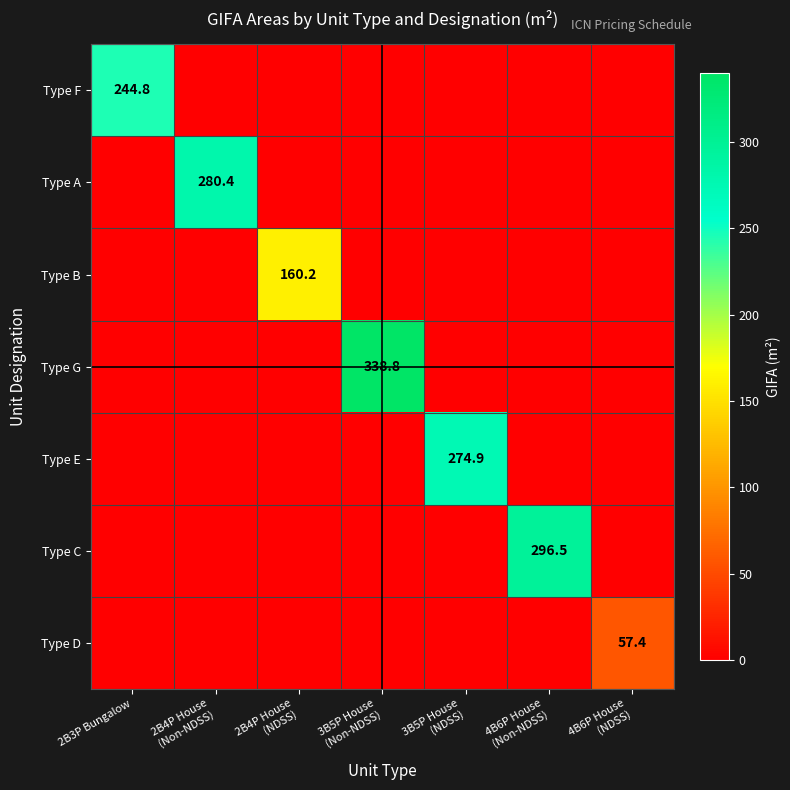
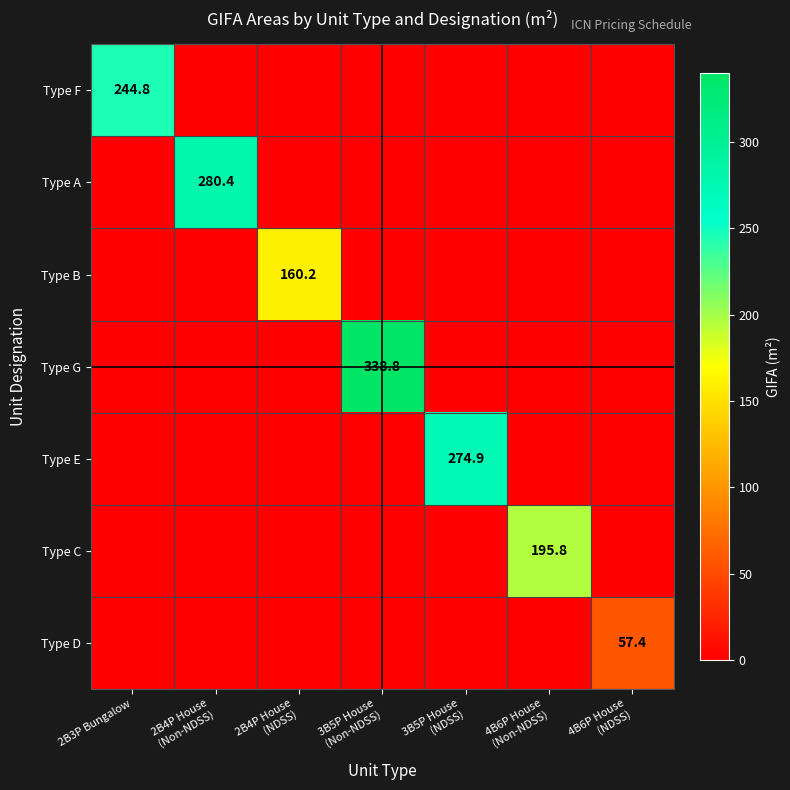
  {
    "Type F": {
      "2B3P Bungalow": 244.8
    },
    "Type A": {
      "2B4P House (Non-NDSS)": 280.4
    },
    "Type B": {
      "2B4P House (NDSS)": 160.2
    },
    "Type G": {
      "3B5P House (Non-NDSS)": 338.8
    },
    "Type E": {
      "3B5P House (NDSS)": 274.9
    },
    "Type C": {
-     "4B6P House (Non-NDSS)": 296.5
+     "4B6P House (Non-NDSS)": 195.8
    },
    "Type D": {
      "4B6P House (NDSS)": 57.4
    }
  }
